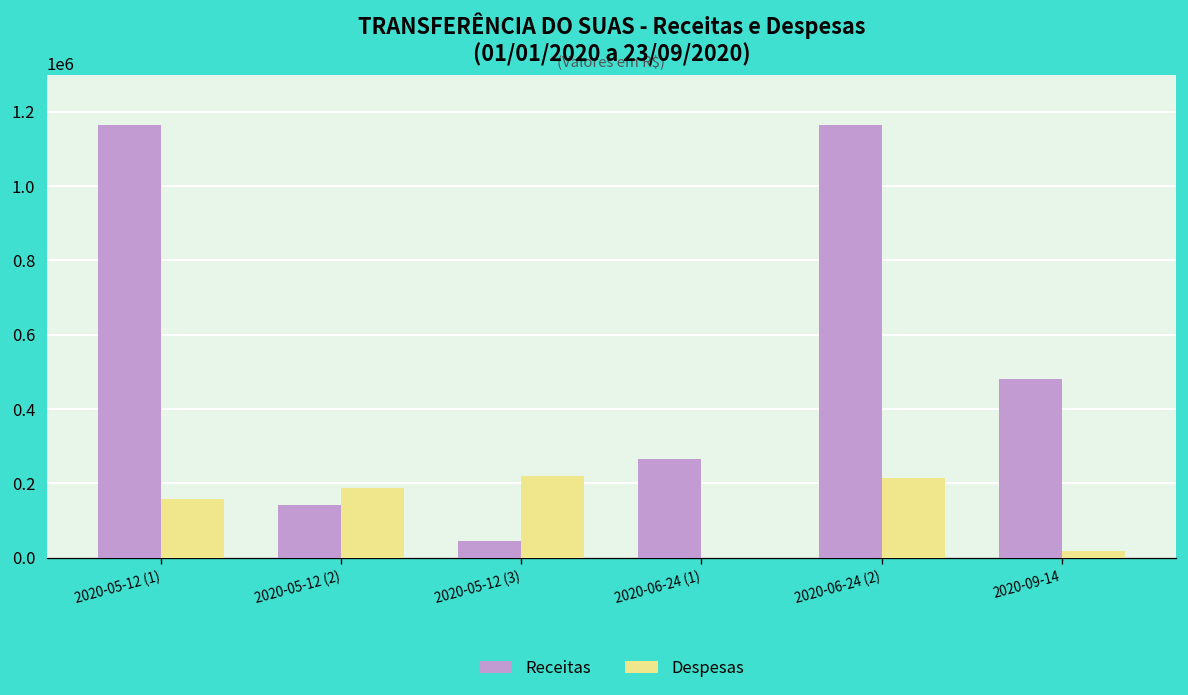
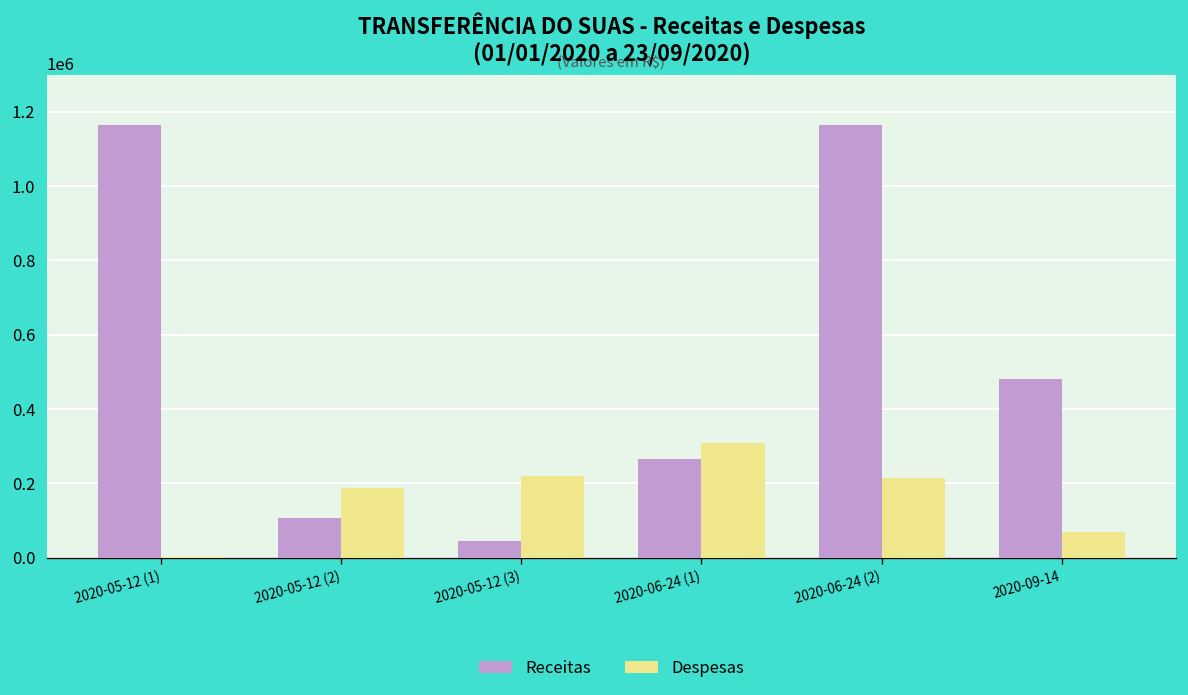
  {
    "Receitas": {
      "2020-05-12 (1)": 1170000,
-     "2020-05-12 (2)": 140000,
+     "2020-05-12 (2)": 110000,
      "2020-05-12 (3)": 50000,
      "2020-06-24 (1)": 270000,
      "2020-06-24 (2)": 1170000,
      "2020-09-14": 480000
    },
    "Despesas": {
-     "2020-05-12 (1)": 160000,
+     "2020-05-12 (1)": 0,
      "2020-05-12 (2)": 190000,
      "2020-05-12 (3)": 220000,
-     "2020-06-24 (1)": 0,
+     "2020-06-24 (1)": 310000,
      "2020-06-24 (2)": 210000,
-     "2020-09-14": 20000
+     "2020-09-14": 70000
    }
  }
